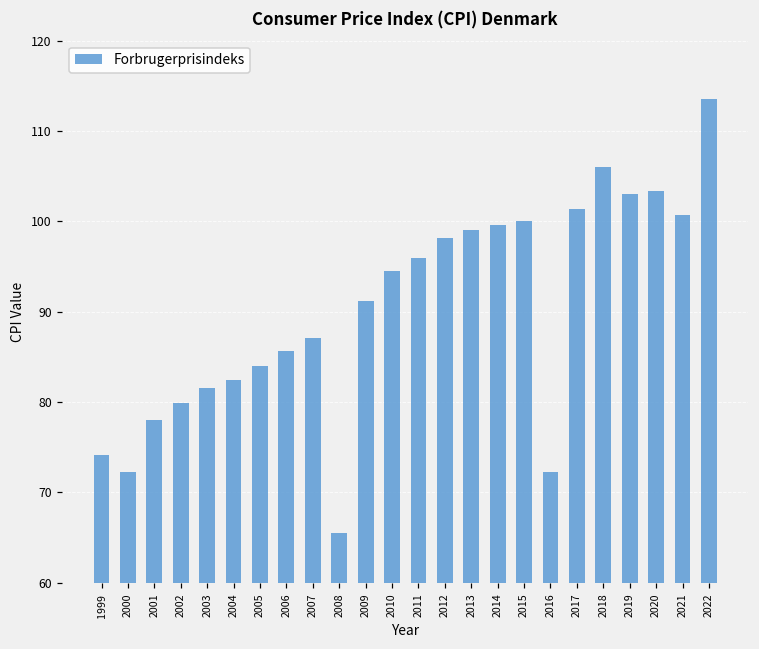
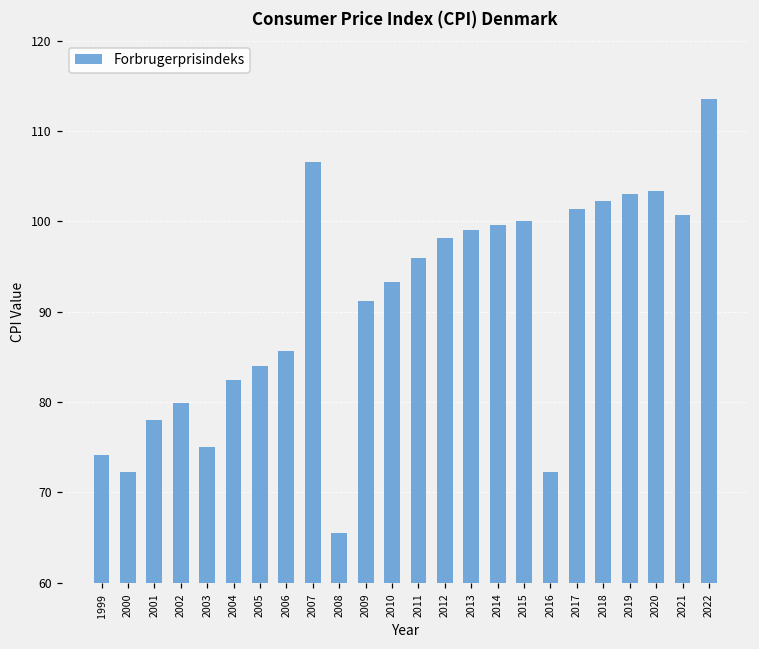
  {
    "1999": 74,
    "2000": 72,
    "2001": 78,
    "2002": 80,
-   "2003": 82,
+   "2003": 75,
    "2004": 83,
    "2005": 84,
    "2006": 86,
-   "2007": 87,
+   "2007": 107,
    "2008": 66,
    "2009": 91,
-   "2010": 95,
+   "2010": 93,
    "2011": 96,
    "2012": 98,
    "2013": 99,
    "2014": 100,
    "2015": 100,
    "2016": 72,
    "2017": 101,
-   "2018": 106,
+   "2018": 102,
    "2019": 103,
    "2020": 103,
    "2021": 101,
    "2022": 114
  }
